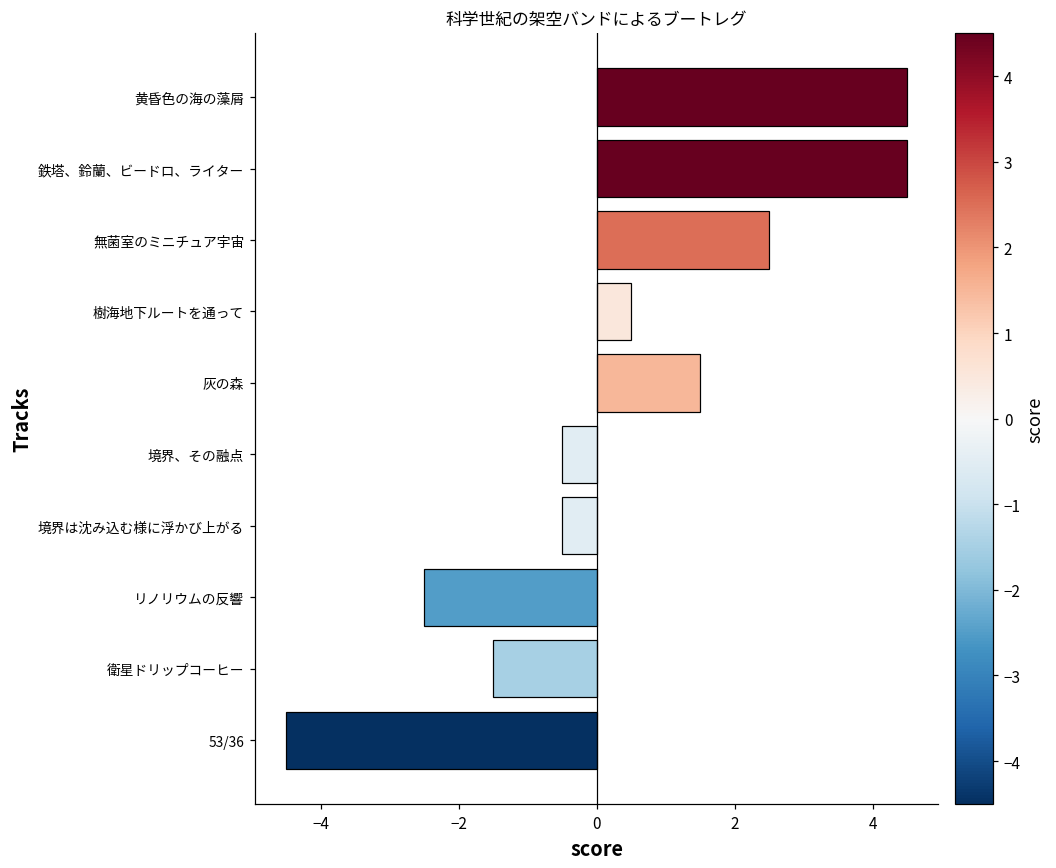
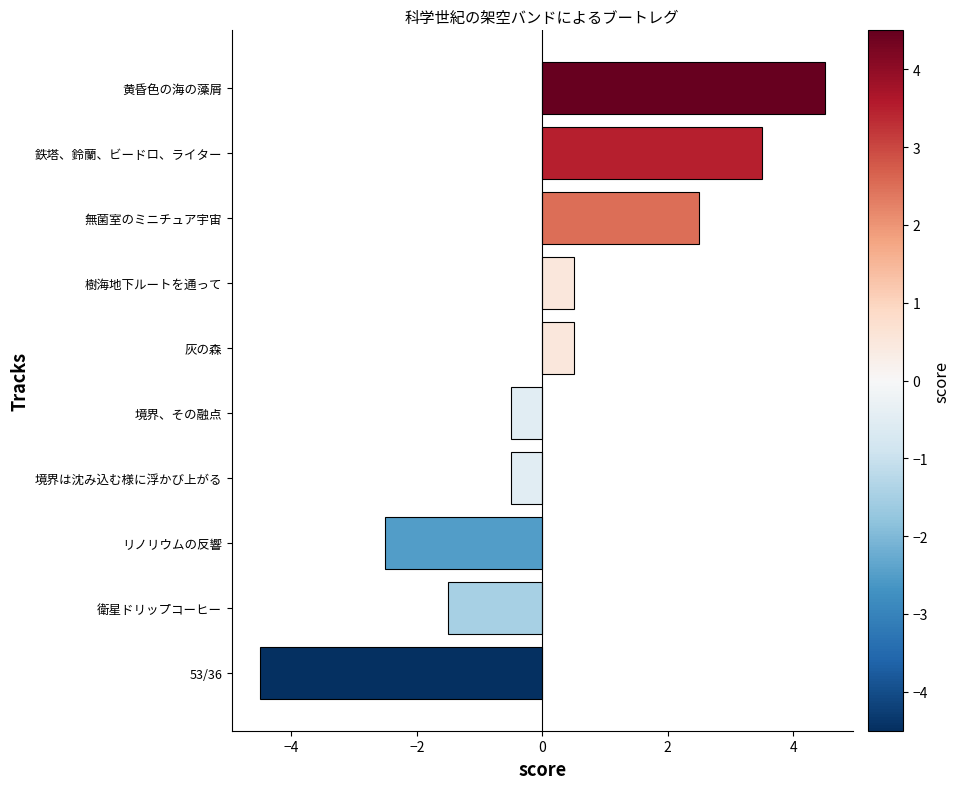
  {
    "黄昏色の海の藻屑": 4.5,
-   "鉄塔、鈴蘭、ビードロ、ライター": 4.5,
+   "鉄塔、鈴蘭、ビードロ、ライター": 3.5,
    "無菌室のミニチュア宇宙": 2.5,
    "樹海地下ルートを通って": 0.5,
-   "灰の森": 1.5,
+   "灰の森": 0.5,
    "境界、その融点": -0.5,
    "境界は沈み込む様に浮かび上がる": -0.5,
    "リノリウムの反響": -2.5,
    "衛星ドリップコーヒー": -1.5,
    "53/36": -4.5
  }
